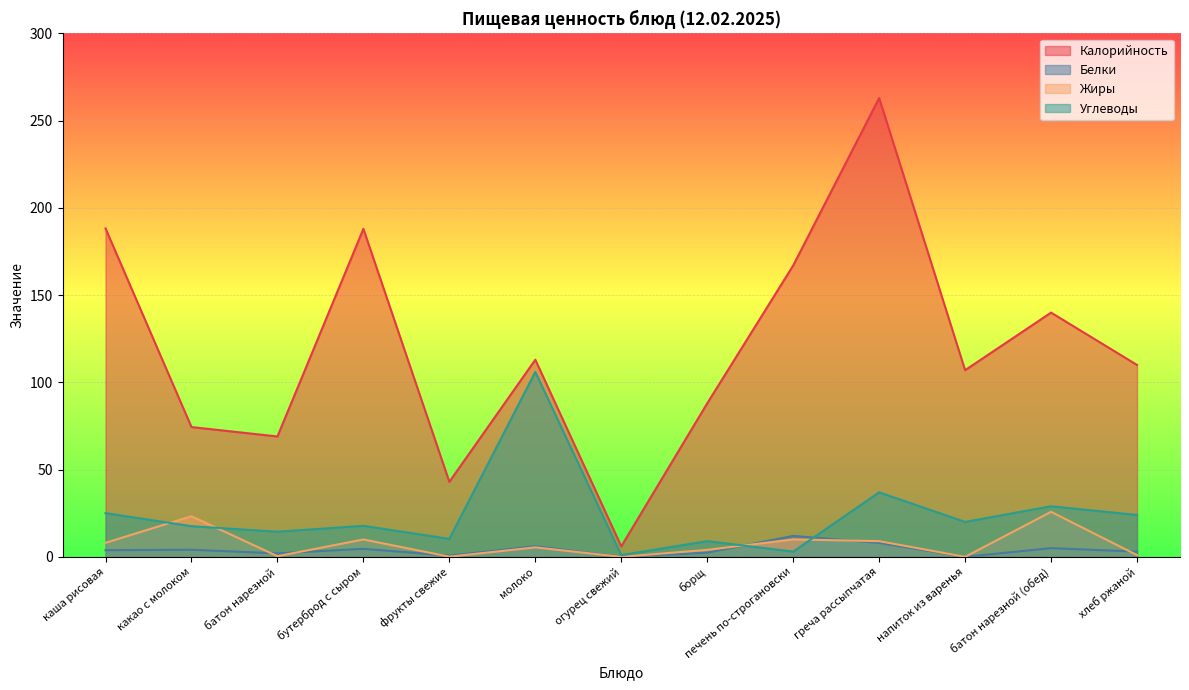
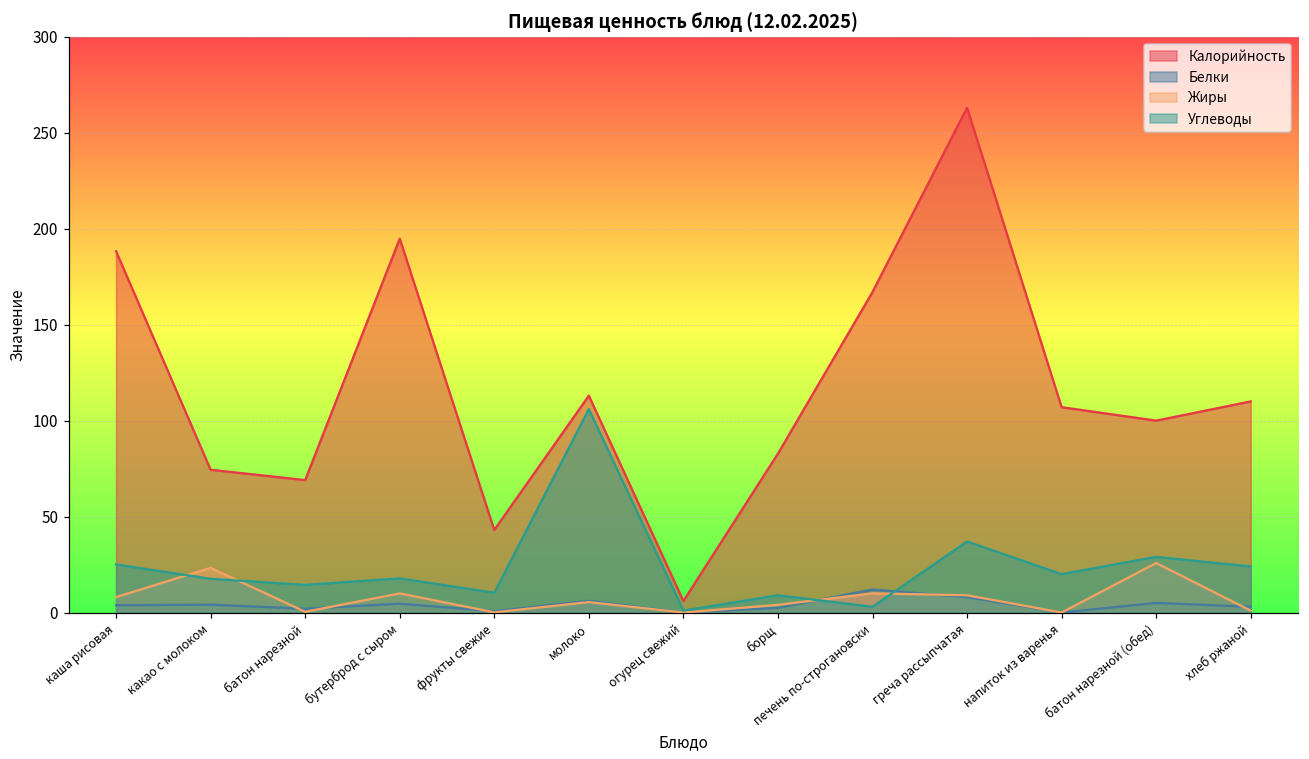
  {
    "Калорийность": {
      "каша рисовая": 188,
      "какао с молоком": 74,
      "батон нарезной": 69,
-     "бутерброд с сыром": 188,
+     "бутерброд с сыром": 195,
      "фрукты свежие": 43,
      "молоко": 113,
      "огурец свежий": 6,
-     "борщ": 88,
+     "борщ": 83,
      "печень по-строгановски": 167,
      "греча рассыпчатая": 263,
      "напиток из варенья": 107,
-     "батон нарезной (обед)": 140,
+     "батон нарезной (обед)": 100,
      "хлеб ржаной": 110
    },
    "Жиры": {
      "каша рисовая": 8,
      "какао с молоком": 23,
      "батон нарезной": 0,
      "бутерброд с сыром": 10,
      "борщ": 4,
      "печень по-строгановски": 10,
      "батон нарезной (обед)": 26,
      "хлеб ржаной": 1
    }
  }
